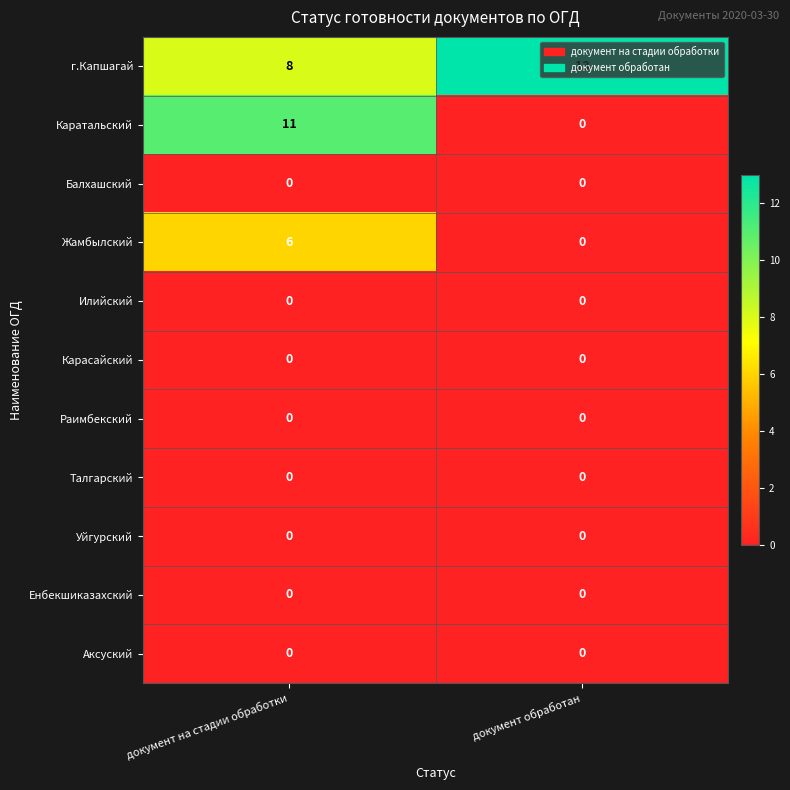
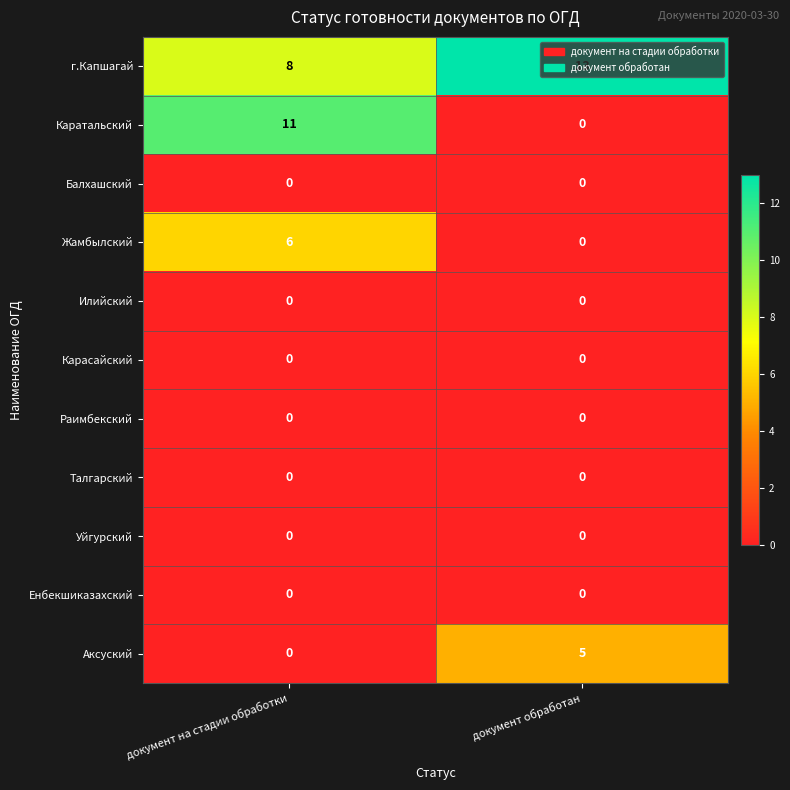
  {
    "г.Капшагай": {
      "документ на стадии обработки": 8
    },
    "Каратальский": {
      "документ на стадии обработки": 11,
      "документ обработан": 0
    },
    "Балхашский": {
      "документ на стадии обработки": 0,
      "документ обработан": 0
    },
    "Жамбылский": {
      "документ на стадии обработки": 6,
      "документ обработан": 0
    },
    "Илийский": {
      "документ на стадии обработки": 0,
      "документ обработан": 0
    },
    "Карасайский": {
      "документ на стадии обработки": 0,
      "документ обработан": 0
    },
    "Раимбекский": {
      "документ на стадии обработки": 0,
      "документ обработан": 0
    },
    "Талгарский": {
      "документ на стадии обработки": 0,
      "документ обработан": 0
    },
    "Уйгурский": {
      "документ на стадии обработки": 0,
      "документ обработан": 0
    },
    "Енбекшиказахский": {
      "документ на стадии обработки": 0,
      "документ обработан": 0
    },
    "Аксуский": {
      "документ на стадии обработки": 0,
-     "документ обработан": 0
+     "документ обработан": 5
    }
  }
